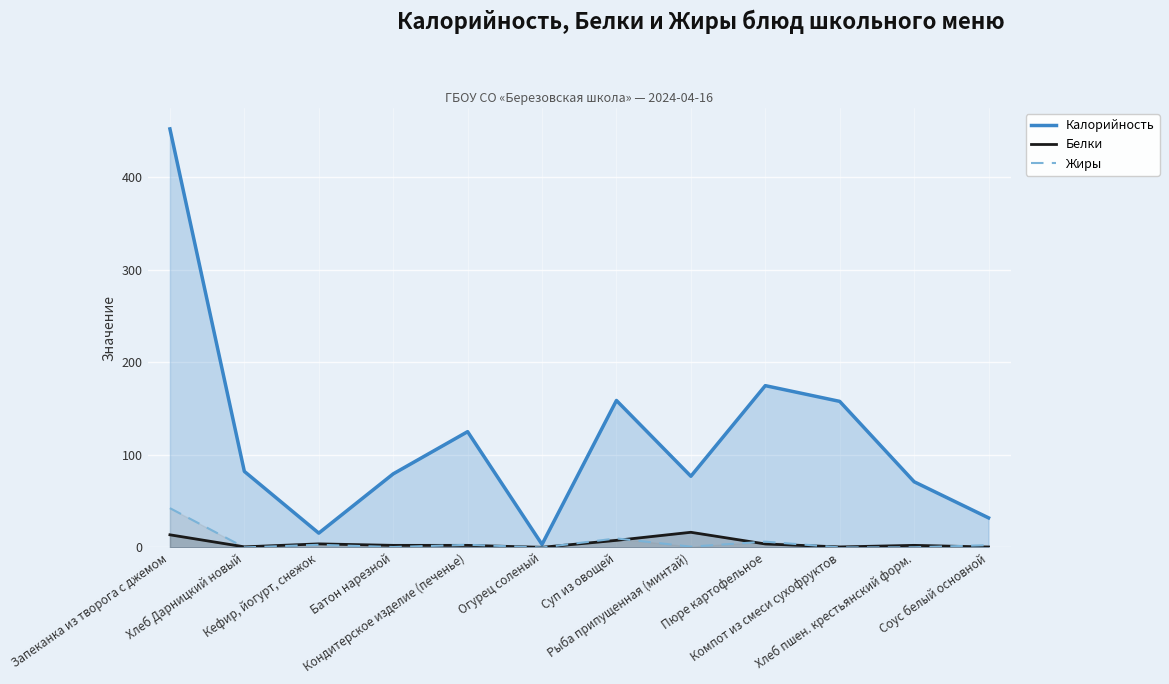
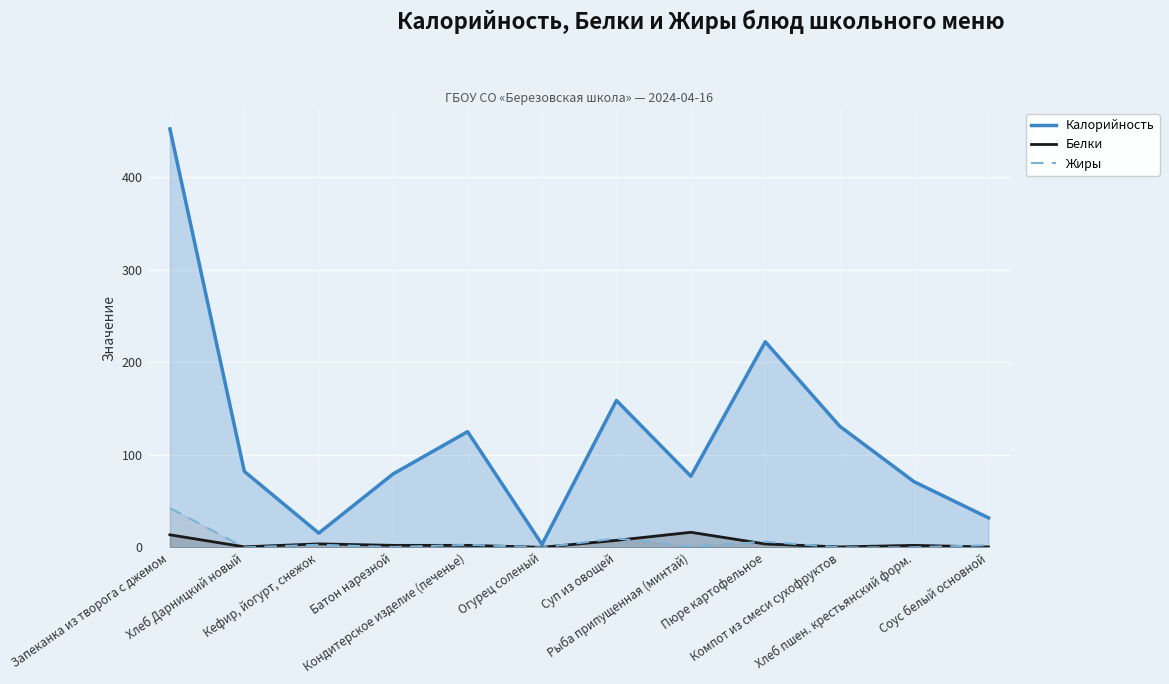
  {
    "Калорийность": {
      "Запеканка из творога с джемом": 450,
      "Хлеб Дарницкий новый": 80,
      "Кефир, йогурт, снежок": 20,
      "Батон нарезной": 80,
      "Кондитерское изделие (печенье)": 130,
      "Огурец соленый": 0,
      "Суп из овощей": 160,
      "Рыба припущенная (минтай)": 80,
-     "Пюре картофельное": 170,
-     "Компот из смеси сухофруктов": 160,
+     "Пюре картофельное": 220,
+     "Компот из смеси сухофруктов": 130,
      "Хлеб пшен. крестьянский форм.": 70,
      "Соус белый основной": 30
    },
    "Белки": {
      "Запеканка из творога с джемом": 10,
      "Рыба припущенная (минтай)": 20
    },
    "Жиры": {
      "Запеканка из творога с джемом": 40,
      "Рыба припущенная (минтай)": 0
    }
  }
